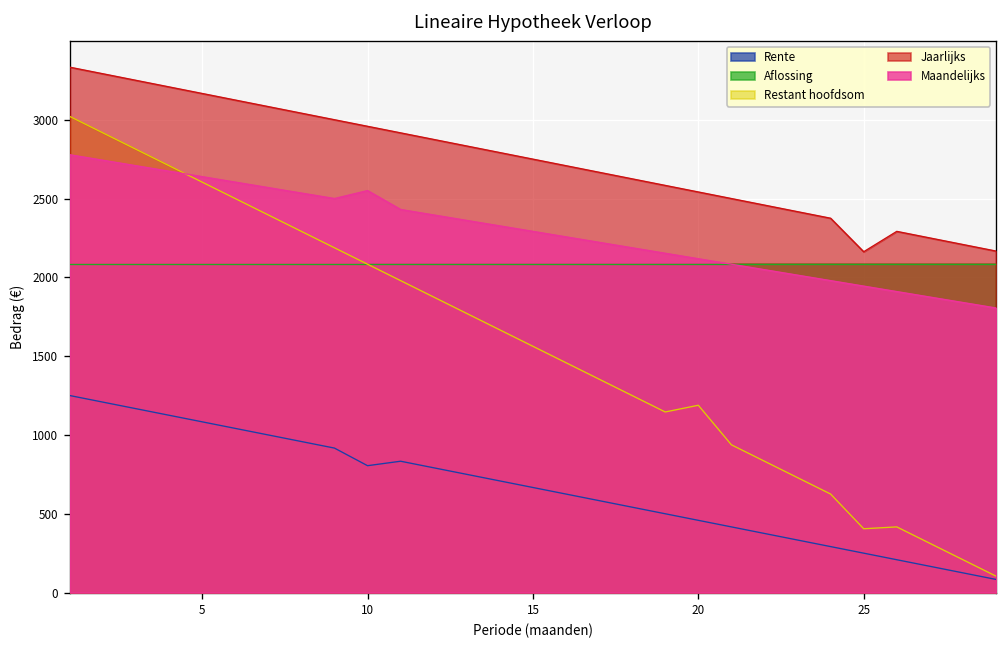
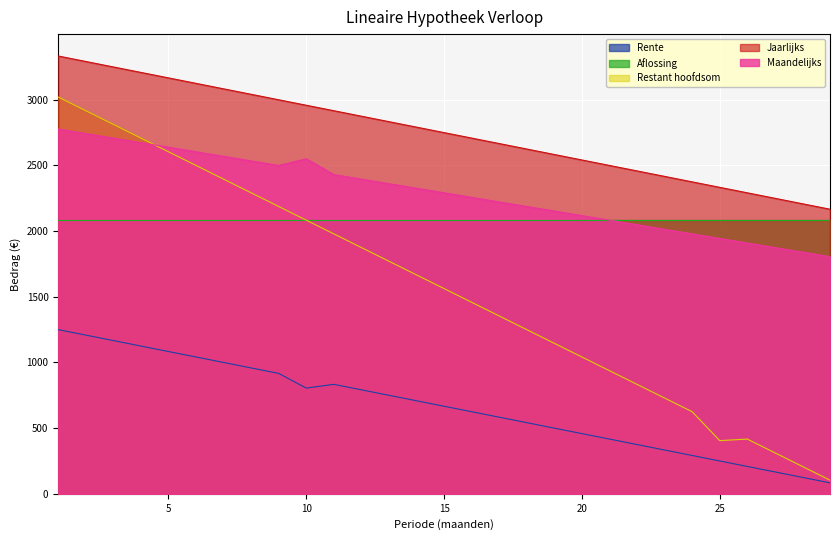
  {
    "Rente": {
      "5": 1080,
      "10": 810,
      "15": 670,
      "20": 460,
      "25": 250
    },
    "Aflossing": {
      "5": 2080,
      "15": 2080,
      "20": 2080,
      "25": 2080
    },
    "Restant hoofdsom": {
      "5": 2600,
      "15": 1560,
-     "20": 1190,
+     "20": 1040,
      "25": 400
    },
    "Jaarlijks": {
      "5": 3170,
      "10": 2960,
      "15": 2750,
      "20": 2540,
-     "25": 2160
+     "25": 2330
    },
    "Maandelijks": {
      "5": 2640,
      "10": 2550,
      "15": 2290,
      "20": 2120,
      "25": 1940
    }
  }
